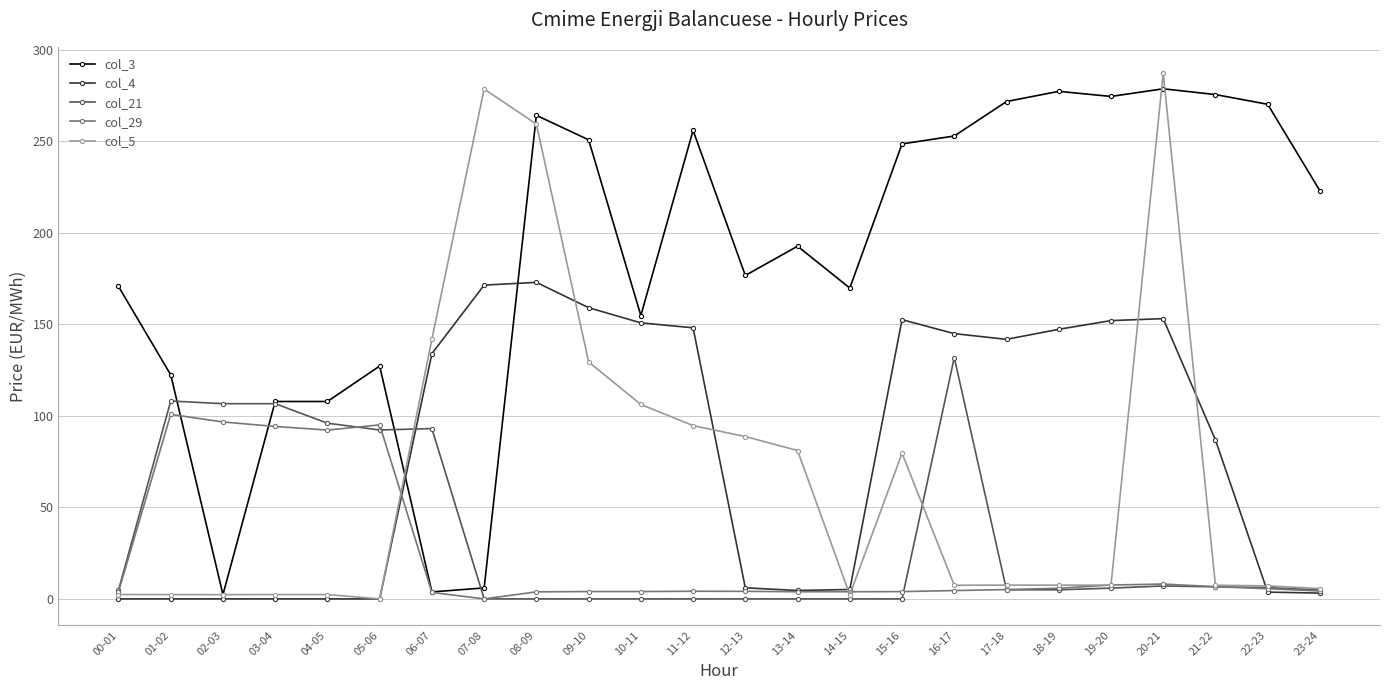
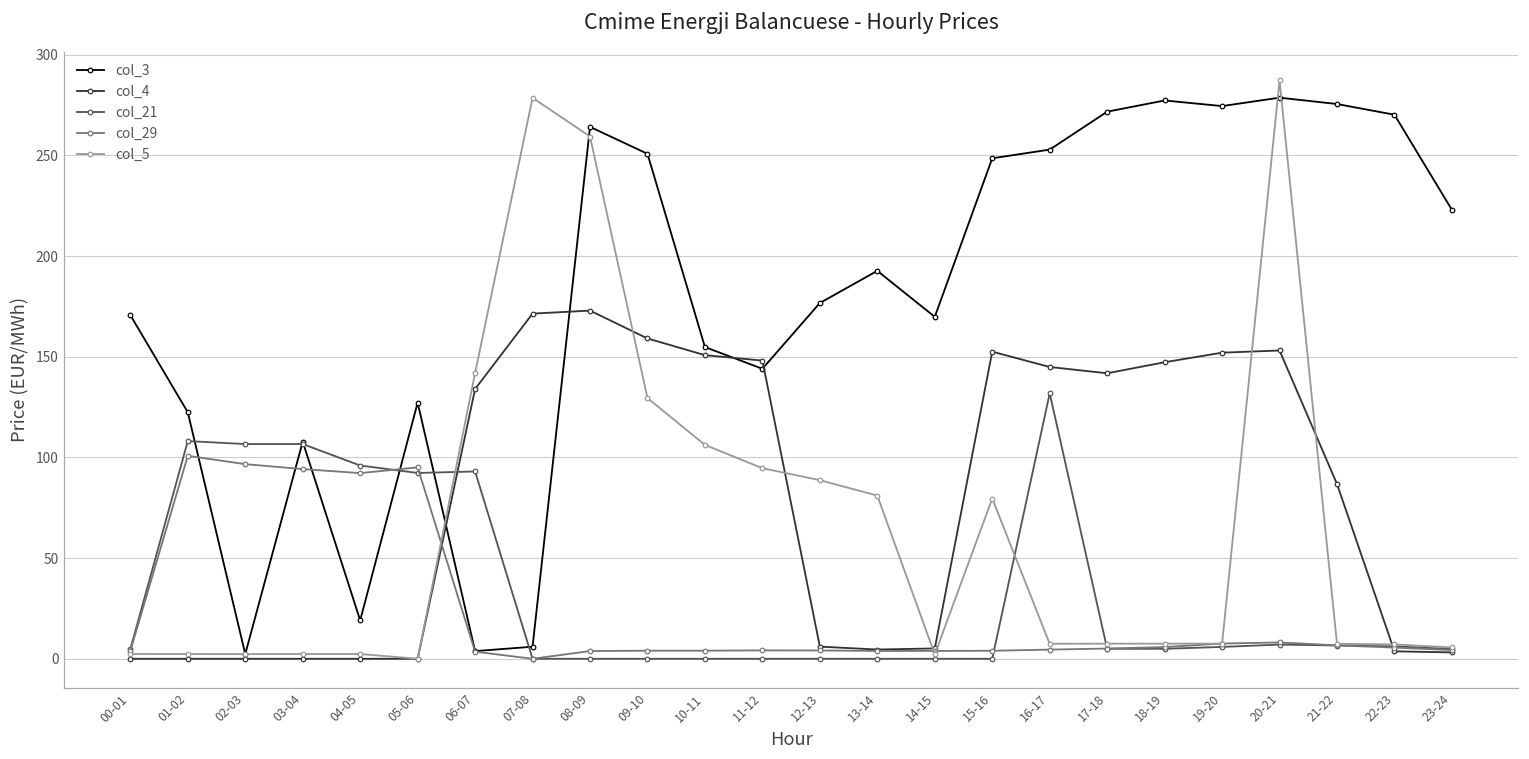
  {
    "col_3": {
      "00-01": 171,
      "01-02": 122,
-     "04-05": 108,
+     "04-05": 19,
      "05-06": 127,
      "07-08": 6,
      "08-09": 264,
      "09-10": 251,
      "10-11": 155,
-     "11-12": 256,
+     "11-12": 144,
      "12-13": 177,
      "13-14": 193,
      "14-15": 170,
      "15-16": 249,
      "16-17": 253,
      "17-18": 272,
      "18-19": 277,
      "19-20": 274,
      "20-21": 279,
      "21-22": 275,
      "22-23": 270,
      "23-24": 223
    }
  }
